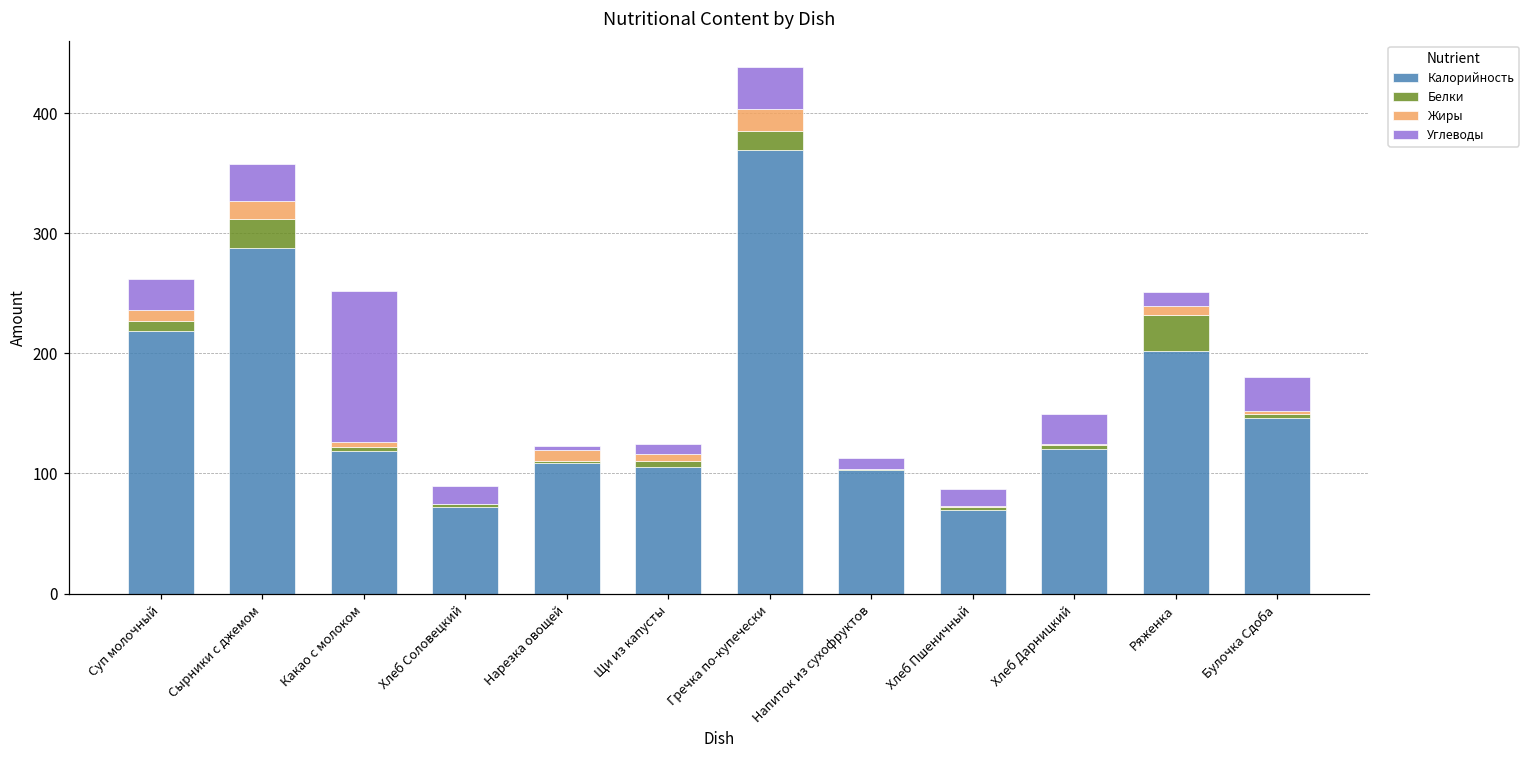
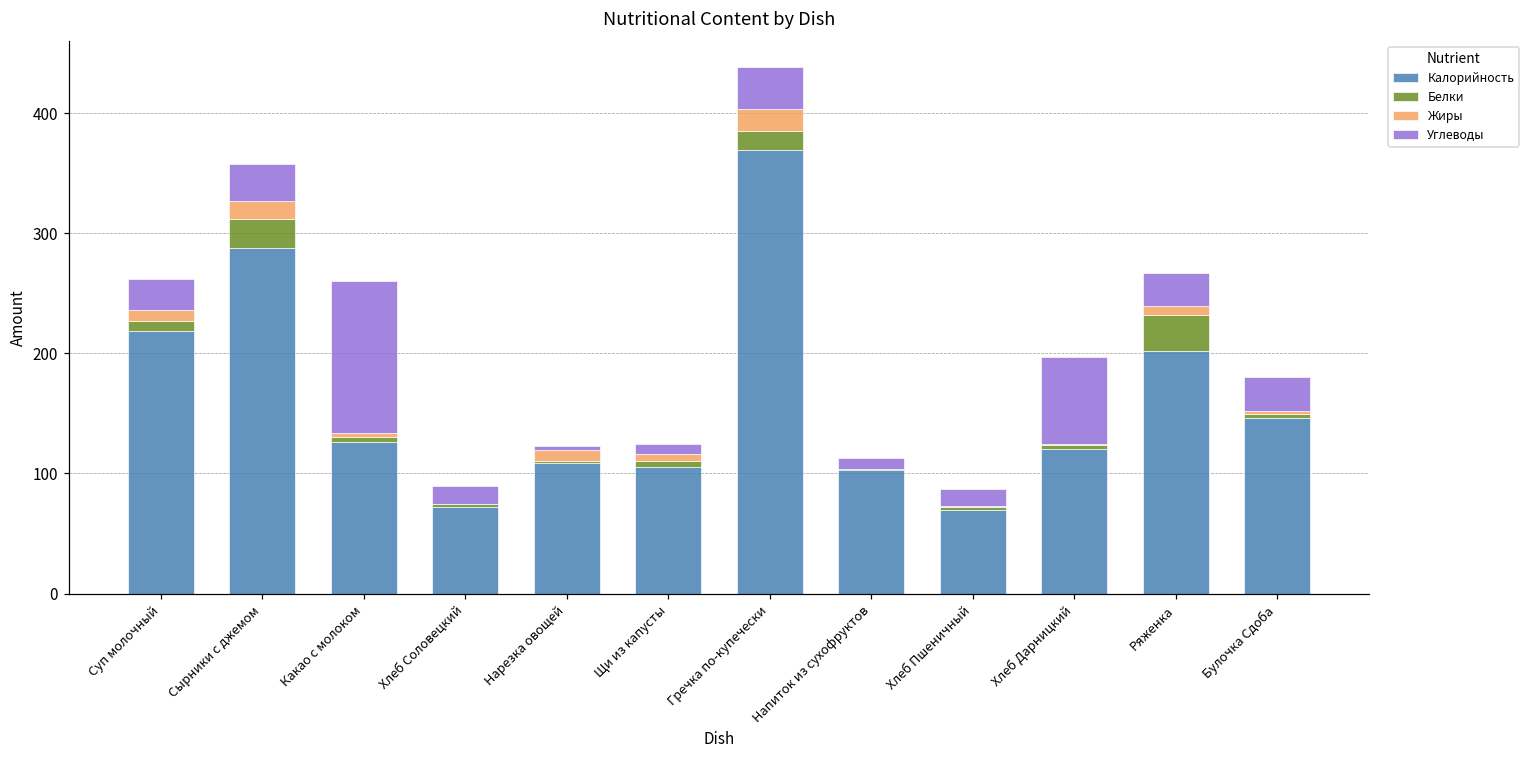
  {
    "Калорийность": {
      "Суп молочный": 219,
      "Сырники с джемом": 288,
-     "Какао с молоком": 118,
+     "Какао с молоком": 126,
      "Хлеб Соловецкий": 72,
      "Нарезка овощей": 109,
      "Щи из капусты": 106,
      "Гречка по-купечески": 369,
      "Напиток из сухофруктов": 103,
      "Хлеб Пшеничный": 70,
      "Хлеб Дарницкий": 120,
      "Ряженка": 202,
      "Булочка Сдоба": 147
    },
    "Белки": {
      "Суп молочный": 8,
      "Сырники с джемом": 24,
      "Какао с молоком": 4,
      "Хлеб Соловецкий": 3,
      "Щи из капусты": 4,
      "Гречка по-купечески": 16,
      "Хлеб Пшеничный": 2,
      "Хлеб Дарницкий": 4,
      "Ряженка": 30,
      "Булочка Сдоба": 3
    },
    "Жиры": {
      "Суп молочный": 9,
      "Сырники с джемом": 15,
      "Какао с молоком": 4,
      "Нарезка овощей": 9,
      "Щи из капусты": 6,
      "Гречка по-купечески": 18,
      "Напиток из сухофруктов": 0,
      "Ряженка": 8
    },
    "Углеводы": {
      "Суп молочный": 26,
      "Сырники с джемом": 31,
      "Какао с молоком": 126,
      "Хлеб Соловецкий": 14,
      "Нарезка овощей": 3,
      "Щи из капусты": 9,
      "Гречка по-купечески": 35,
      "Напиток из сухофруктов": 10,
      "Хлеб Пшеничный": 15,
-     "Хлеб Дарницкий": 25,
-     "Ряженка": 11,
+     "Хлеб Дарницкий": 72,
+     "Ряженка": 27,
      "Булочка Сдоба": 29
    }
  }
